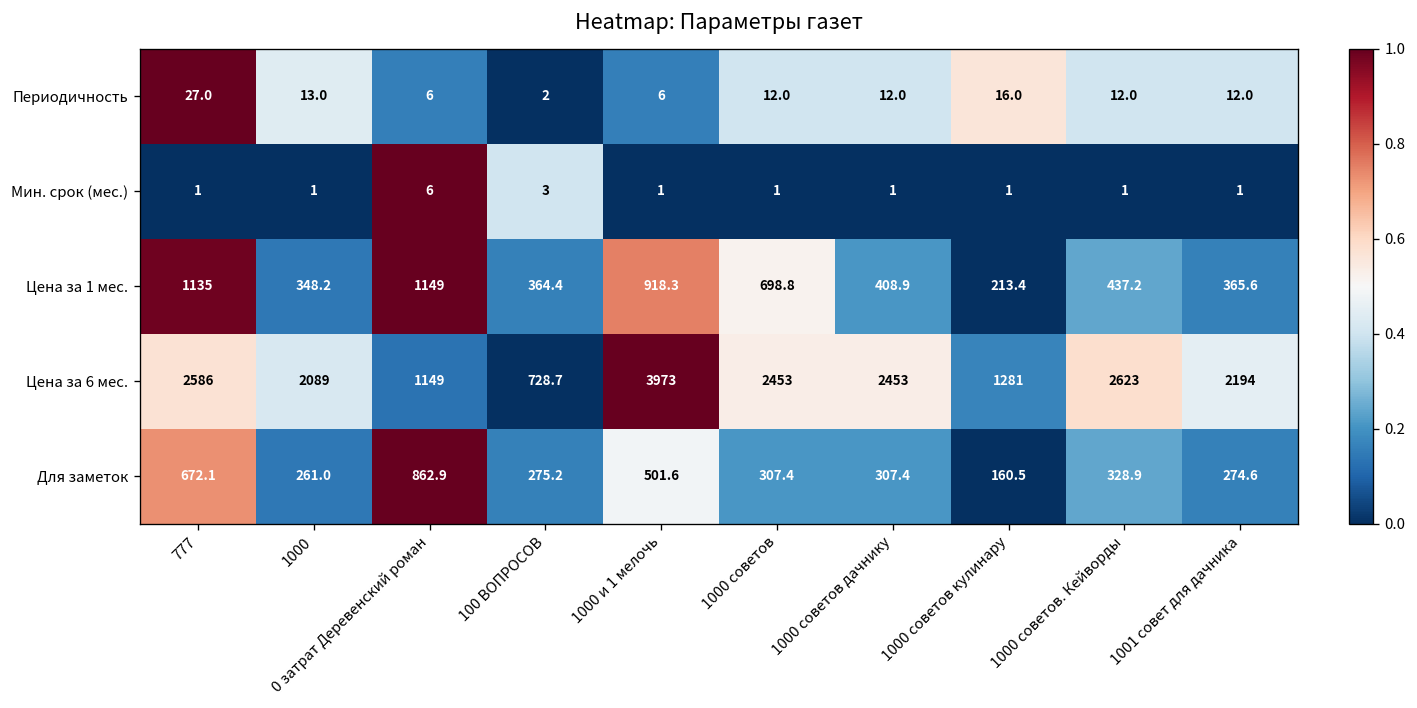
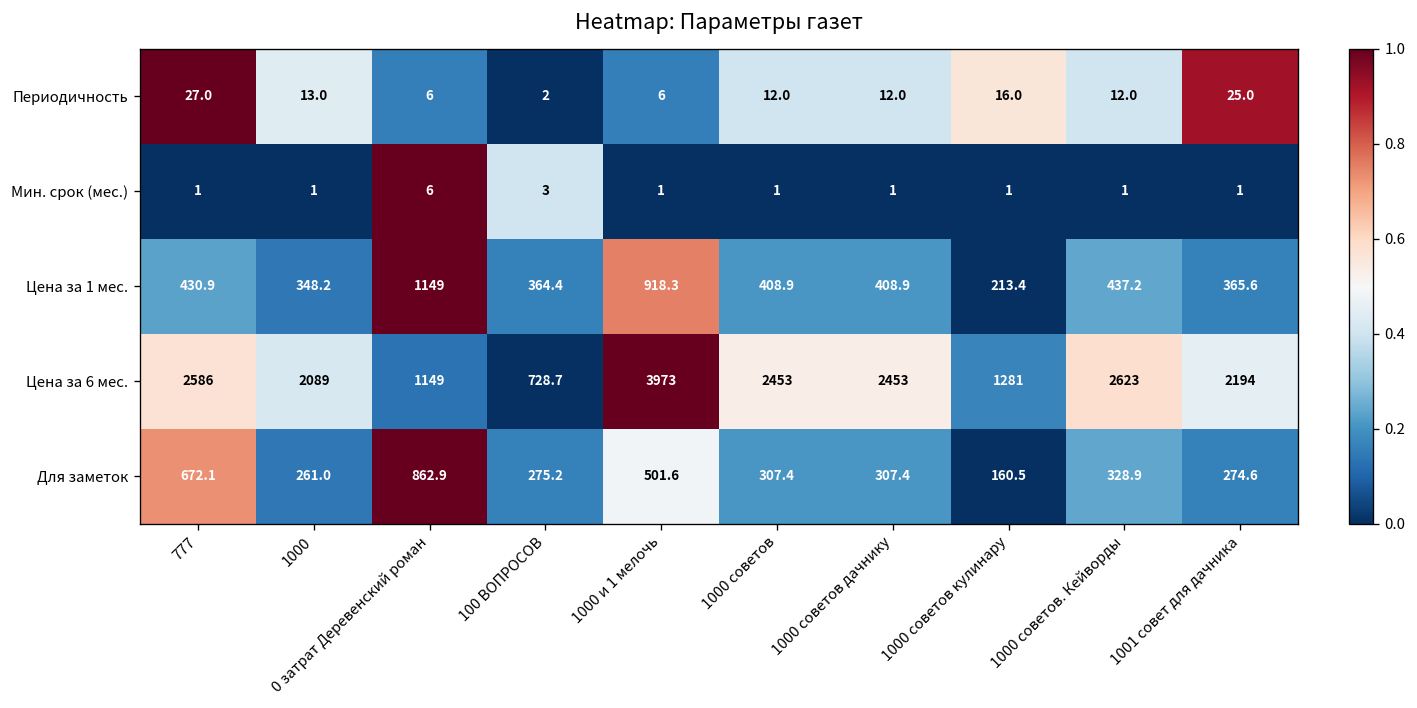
  {
    "Периодичность": {
      "777": 27.0,
      "1000": 13.0,
      "0 затрат Деревенский роман": 6,
      "100 ВОПРОСОВ": 2,
      "1000 и 1 мелочь": 6,
      "1000 советов": 12.0,
      "1000 советов дачнику": 12.0,
      "1000 советов кулинару": 16.0,
      "1000 советов. Кейворды": 12.0,
-     "1001 совет для дачника": 12.0
+     "1001 совет для дачника": 25.0
    },
    "Мин. срок (мес.)": {
      "777": 1,
      "1000": 1,
      "0 затрат Деревенский роман": 6,
      "100 ВОПРОСОВ": 3,
      "1000 и 1 мелочь": 1,
      "1000 советов": 1,
      "1000 советов дачнику": 1,
      "1000 советов кулинару": 1,
      "1000 советов. Кейворды": 1,
      "1001 совет для дачника": 1
    },
    "Цена за 1 мес.": {
-     "777": 1135,
+     "777": 430.9,
      "1000": 348.2,
      "0 затрат Деревенский роман": 1149,
      "100 ВОПРОСОВ": 364.4,
      "1000 и 1 мелочь": 918.3,
-     "1000 советов": 698.8,
+     "1000 советов": 408.9,
      "1000 советов дачнику": 408.9,
      "1000 советов кулинару": 213.4,
      "1000 советов. Кейворды": 437.2,
      "1001 совет для дачника": 365.6
    },
    "Цена за 6 мес.": {
      "777": 2586,
      "1000": 2089,
      "0 затрат Деревенский роман": 1149,
      "100 ВОПРОСОВ": 728.7,
      "1000 и 1 мелочь": 3973,
      "1000 советов": 2453,
      "1000 советов дачнику": 2453,
      "1000 советов кулинару": 1281,
      "1000 советов. Кейворды": 2623,
      "1001 совет для дачника": 2194
    },
    "Для заметок": {
      "777": 672.1,
      "1000": 261.0,
      "0 затрат Деревенский роман": 862.9,
      "100 ВОПРОСОВ": 275.2,
      "1000 и 1 мелочь": 501.6,
      "1000 советов": 307.4,
      "1000 советов дачнику": 307.4,
      "1000 советов кулинару": 160.5,
      "1000 советов. Кейворды": 328.9,
      "1001 совет для дачника": 274.6
    }
  }
